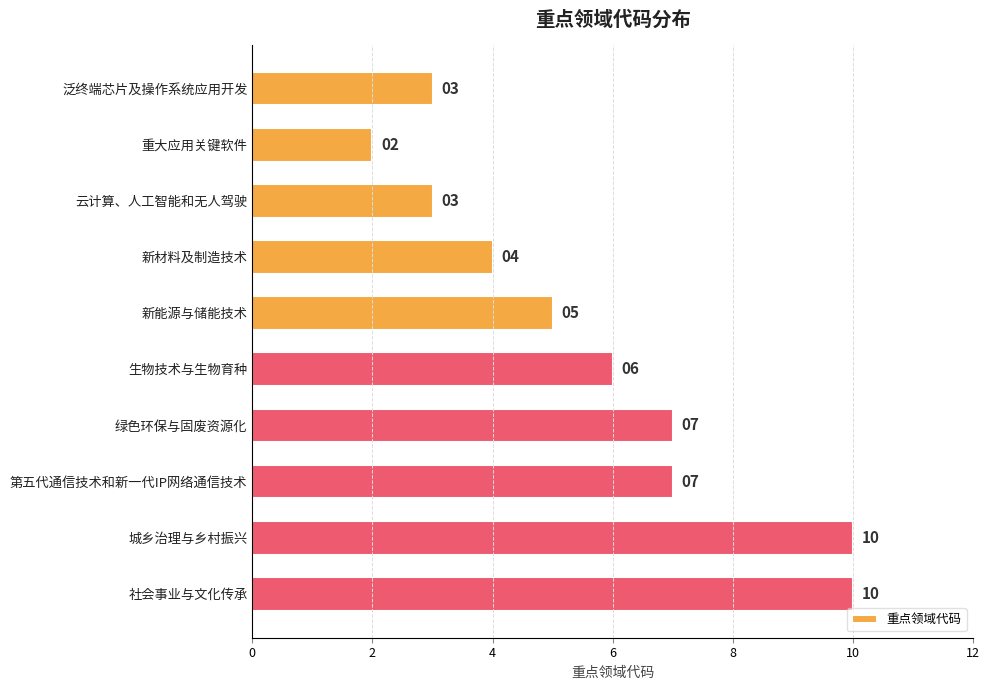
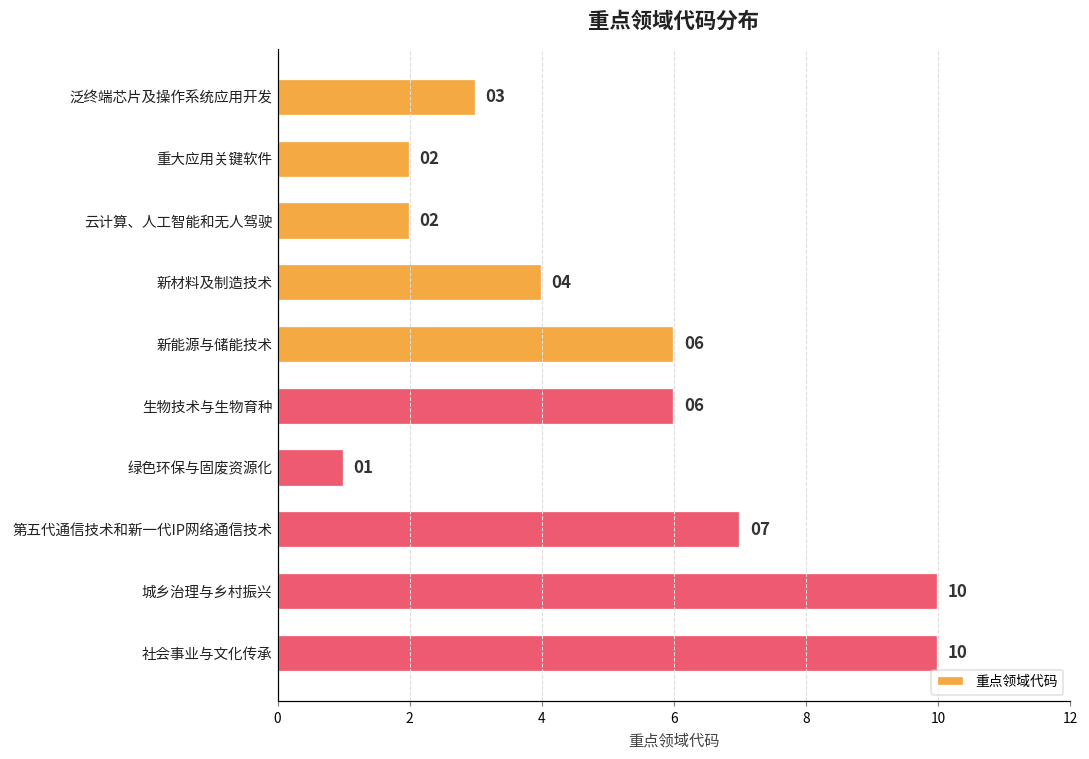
  {
    "泛终端芯片及操作系统应用开发": "03",
    "重大应用关键软件": "02",
-   "云计算、人工智能和无人驾驶": "03",
+   "云计算、人工智能和无人驾驶": "02",
    "新材料及制造技术": "04",
-   "新能源与储能技术": "05",
+   "新能源与储能技术": "06",
    "生物技术与生物育种": "06",
-   "绿色环保与固废资源化": "07",
+   "绿色环保与固废资源化": "01",
    "第五代通信技术和新一代IP网络通信技术": "07",
    "城乡治理与乡村振兴": "10",
    "社会事业与文化传承": "10"
  }
